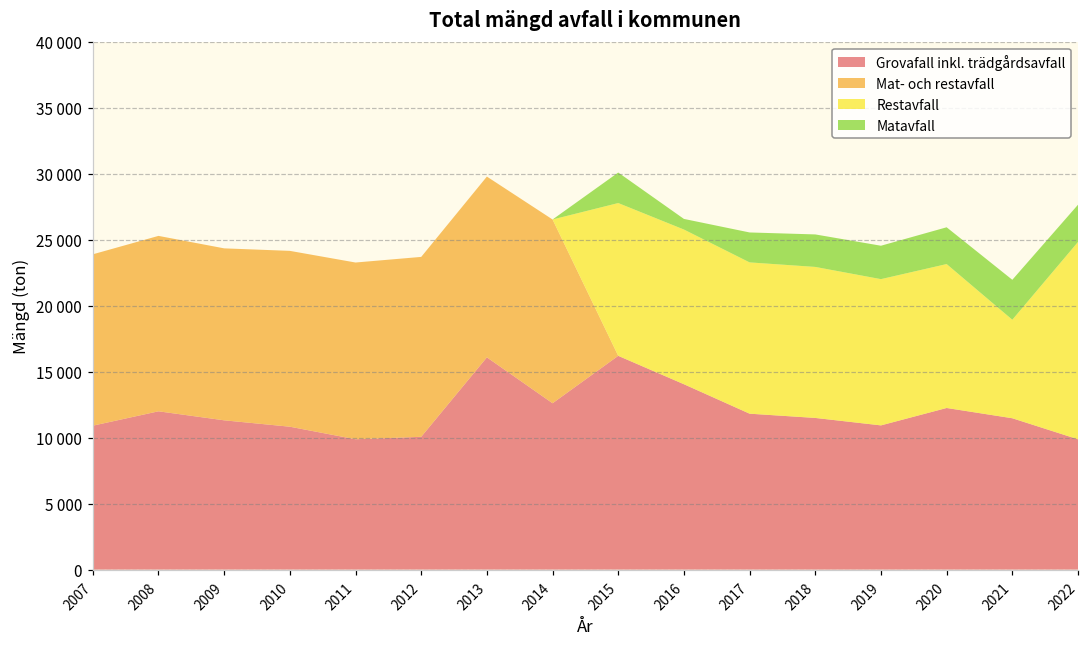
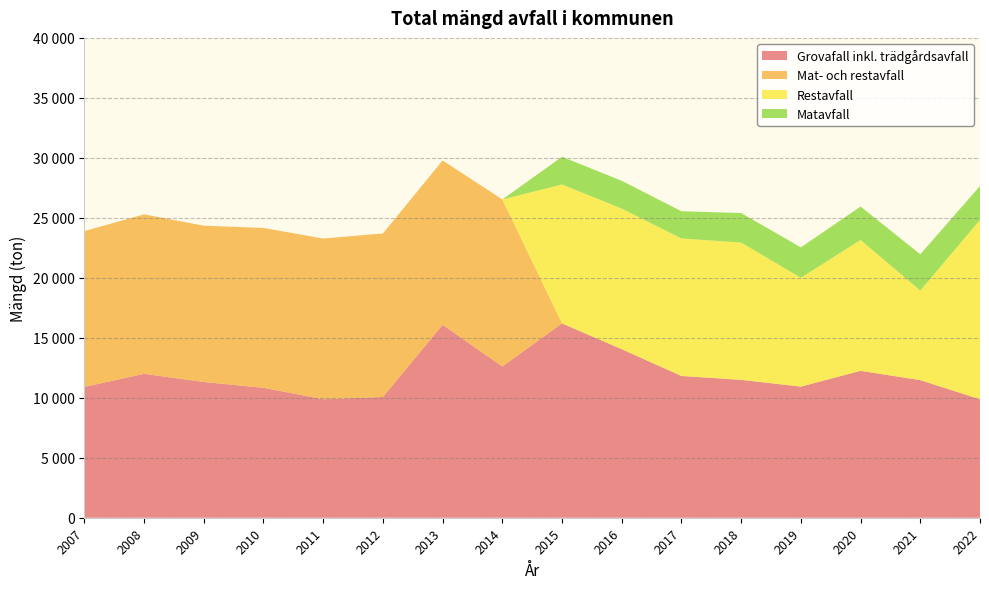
  {
    "Grovafall inkl. trädgårdsavfall": {
      "2007": 10900,
      "2008": 12000,
      "2009": 11300,
      "2010": 10800,
      "2011": 9900,
      "2012": 10100,
      "2013": 16100,
      "2014": 12600
    },
    "Restavfall": {
      "2015": 11600,
      "2016": 11700,
      "2017": 11500,
      "2018": 11400,
-     "2019": 11100,
+     "2019": 9100,
      "2020": 10900,
      "2021": 7500,
      "2022": 15000
    },
    "Matavfall": {
      "2015": 2300,
-     "2016": 800,
+     "2016": 2300,
      "2017": 2300,
      "2018": 2500,
      "2019": 2500,
      "2020": 2800,
      "2021": 3000,
      "2022": 2800
    }
  }
